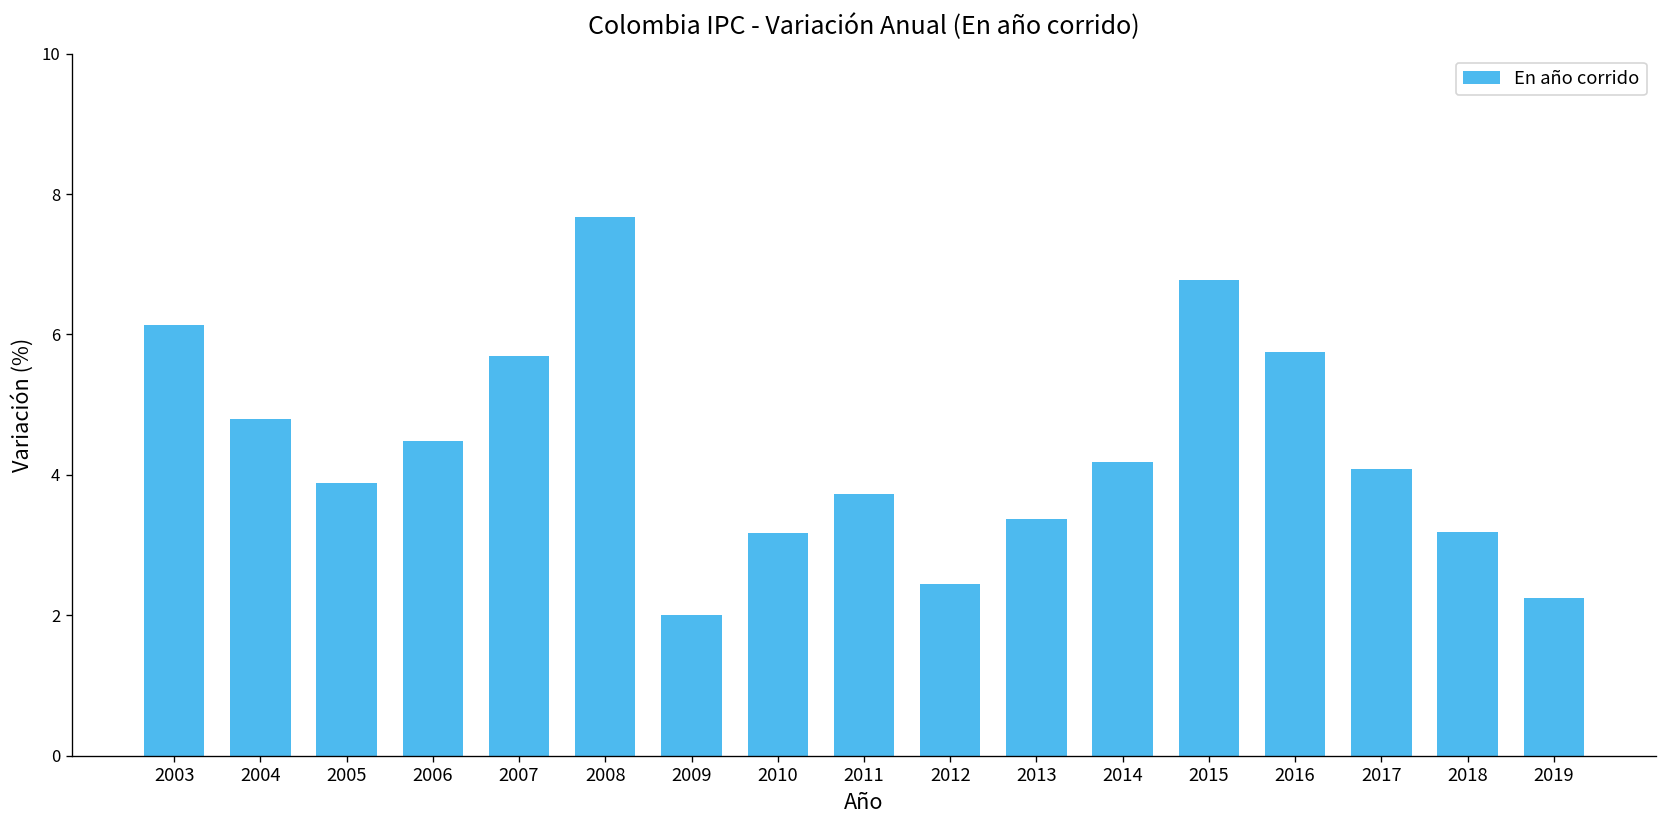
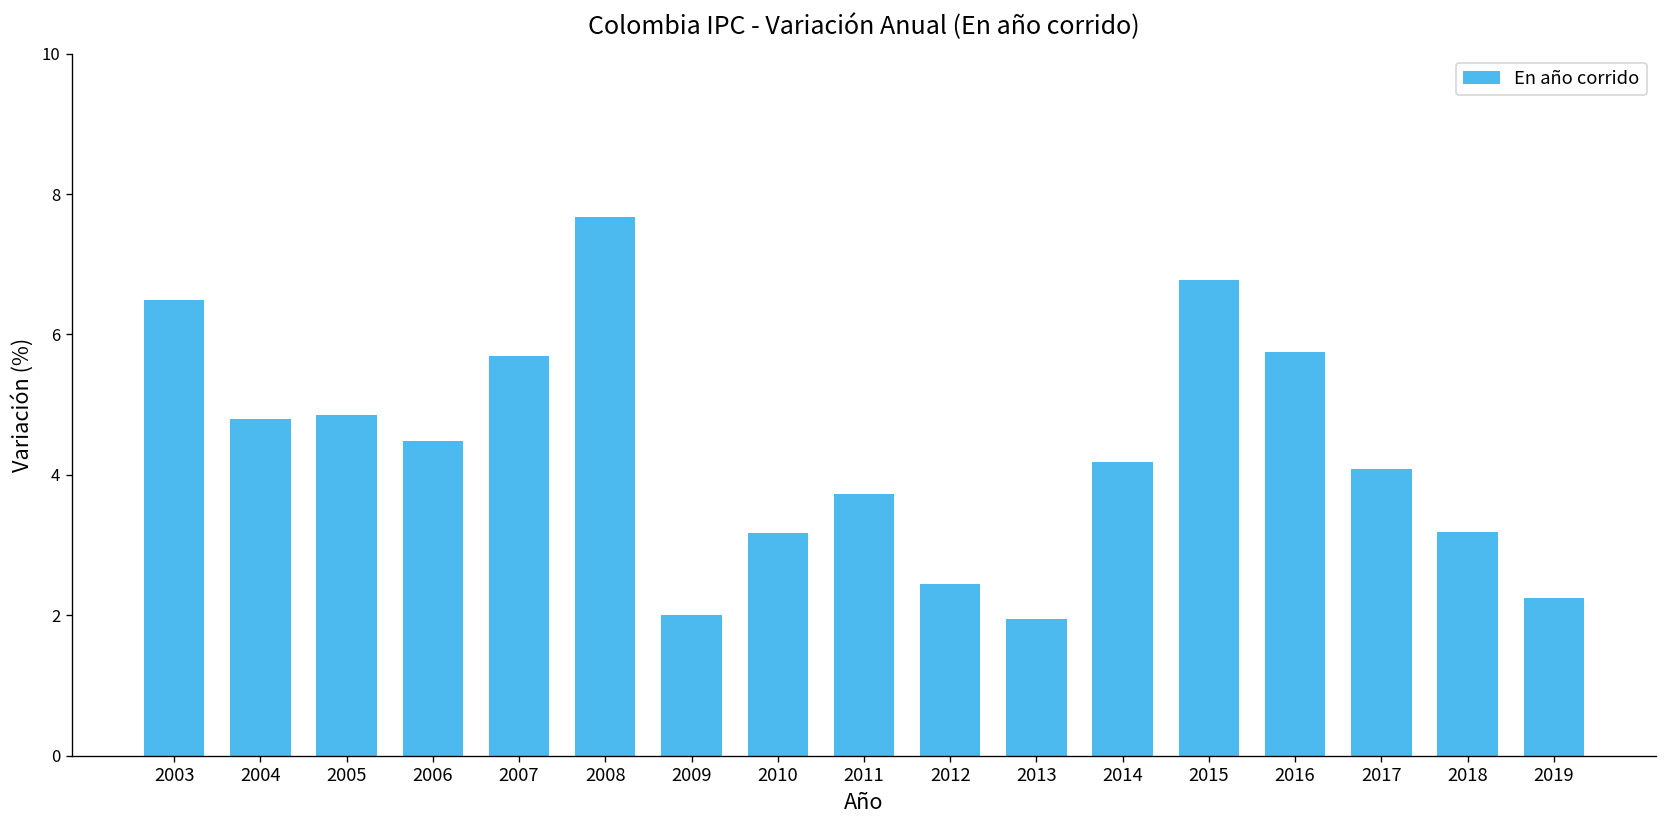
  {
-   "2003": 6.1,
+   "2003": 6.5,
    "2004": 4.8,
-   "2005": 3.9,
+   "2005": 4.9,
    "2006": 4.5,
    "2007": 5.7,
    "2008": 7.7,
    "2009": 2.0,
    "2010": 3.2,
    "2011": 3.7,
    "2012": 2.4,
-   "2013": 3.4,
+   "2013": 1.9,
    "2014": 4.2,
    "2015": 6.8,
    "2016": 5.8,
    "2017": 4.1,
    "2018": 3.2,
    "2019": 2.3
  }
